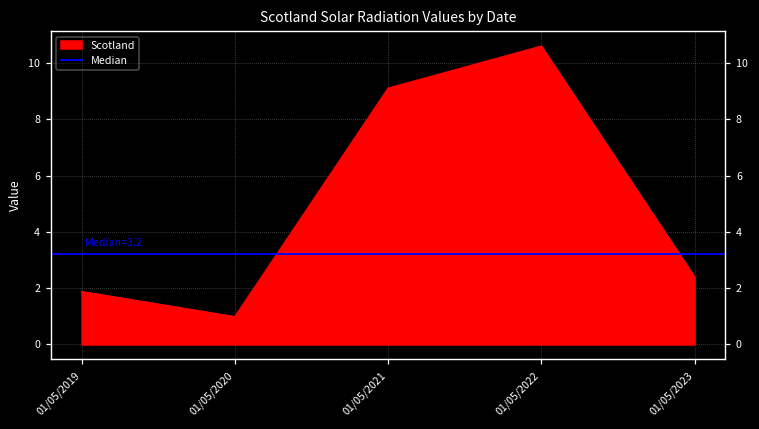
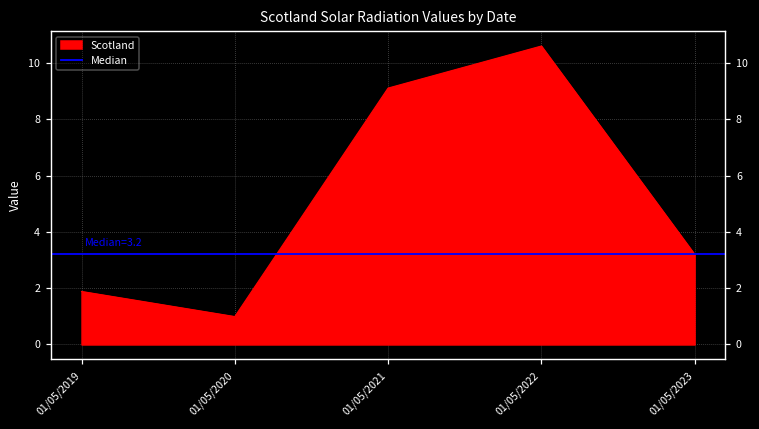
  {
    "01/05/2019": 1.9,
    "01/05/2020": 1.0,
    "01/05/2021": 9.1,
    "01/05/2022": 10.6,
-   "01/05/2023": 2.4
+   "01/05/2023": 3.2
  }
